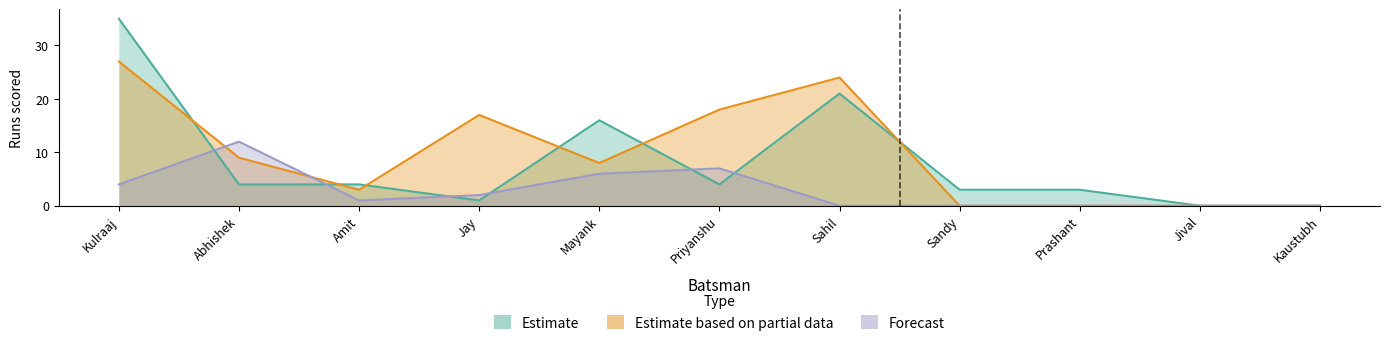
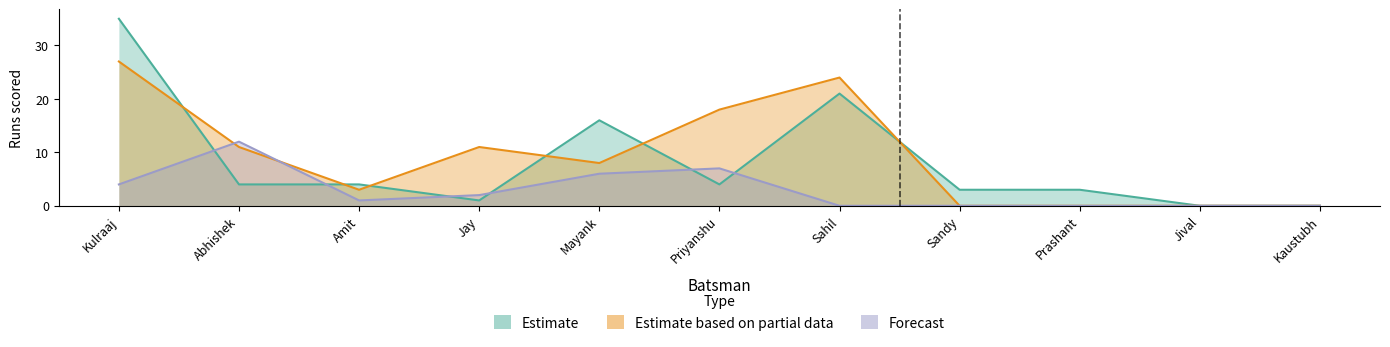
  {
    "Estimate based on partial data": {
      "Kulraaj": 27,
-     "Abhishek": 9,
+     "Abhishek": 11,
      "Amit": 3,
-     "Jay": 17,
+     "Jay": 11,
      "Mayank": 8,
      "Priyanshu": 18,
      "Sahil": 24
    }
  }
